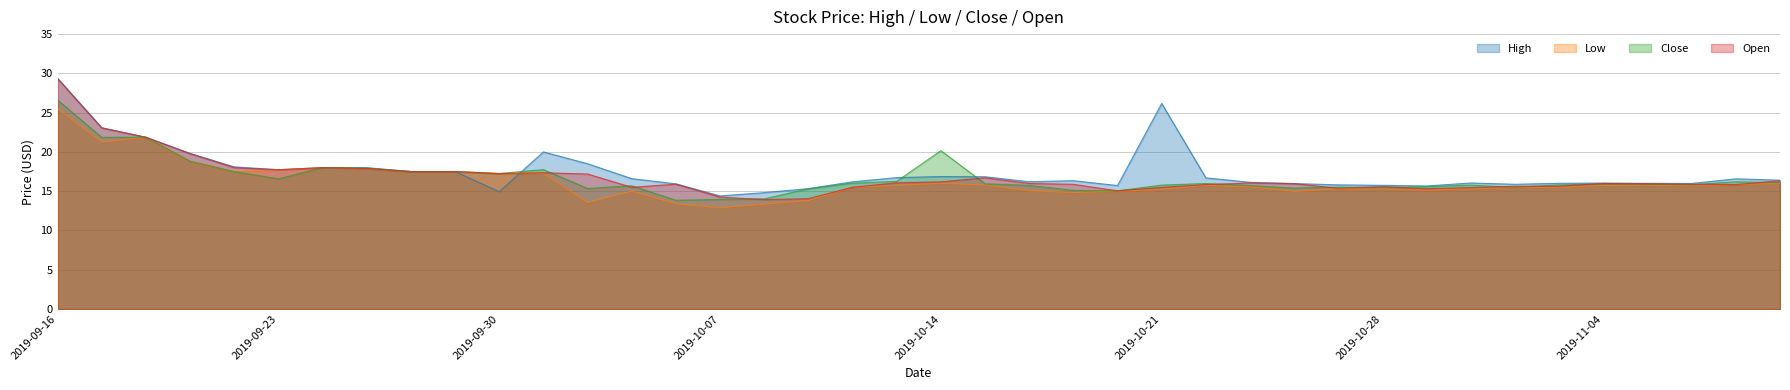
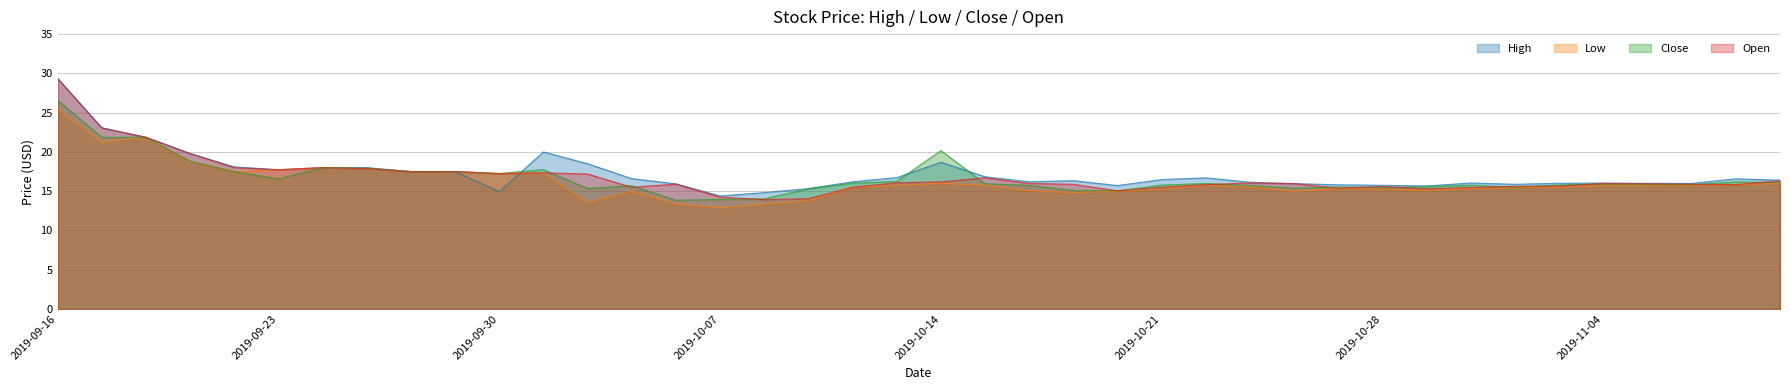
  {
    "High": {
      "2019-09-30": 15,
-     "2019-10-14": 17,
-     "2019-10-21": 26
+     "2019-10-14": 19,
+     "2019-10-21": 16
    },
    "Close": {
      "2019-09-16": 27,
      "2019-09-23": 17,
      "2019-10-14": 20
    }
  }
